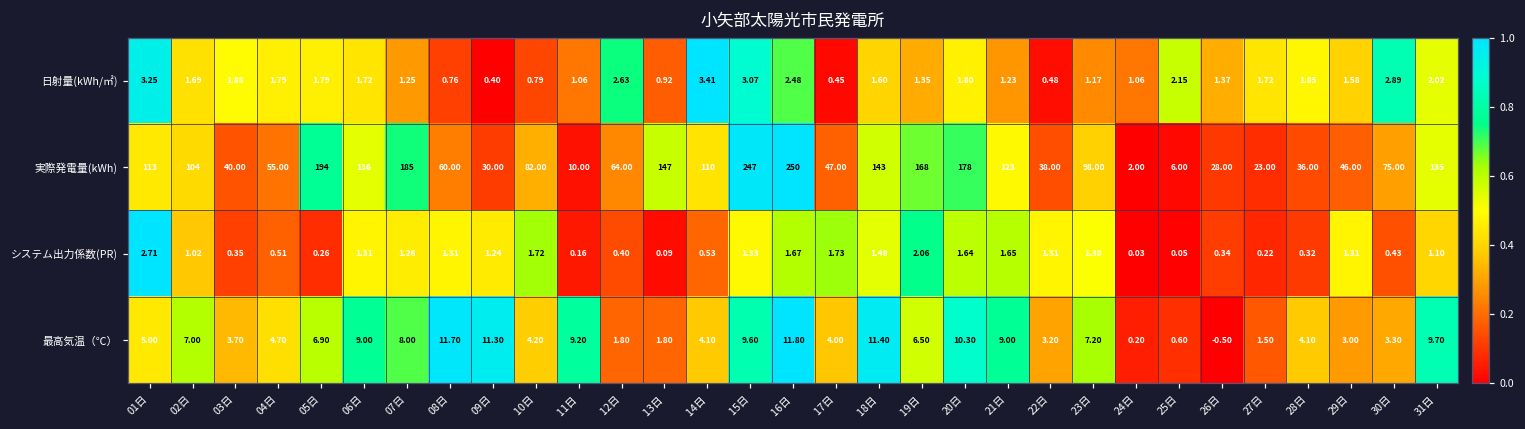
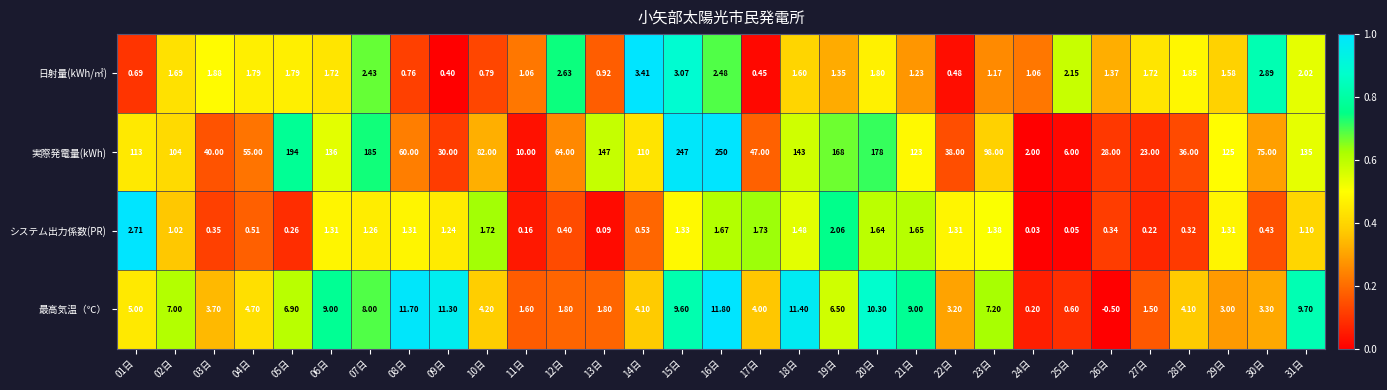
  {
    "日射量(kWh/㎡)": {
-     "01日": 3.25,
+     "01日": 0.69,
      "02日": 1.69,
      "03日": 1.88,
      "04日": 1.79,
      "05日": 1.79,
      "06日": 1.72,
-     "07日": 1.25,
+     "07日": 2.43,
      "08日": 0.76,
      "09日": 0.40,
      "10日": 0.79,
      "11日": 1.06,
      "12日": 2.63,
      "13日": 0.92,
      "14日": 3.41,
      "15日": 3.07,
      "16日": 2.48,
      "17日": 0.45,
      "18日": 1.60,
      "19日": 1.35,
      "20日": 1.80,
      "21日": 1.23,
      "22日": 0.48,
      "23日": 1.17,
      "24日": 1.06,
      "25日": 2.15,
      "26日": 1.37,
      "27日": 1.72,
      "28日": 1.85,
      "29日": 1.58,
      "30日": 2.89,
      "31日": 2.02
    },
    "実際発電量(kWh)": {
      "01日": 113,
      "02日": 104,
      "03日": 40.00,
      "04日": 55.00,
      "05日": 194,
      "06日": 136,
      "07日": 185,
      "08日": 60.00,
      "09日": 30.00,
      "10日": 82.00,
      "11日": 10.00,
      "12日": 64.00,
      "13日": 147,
      "14日": 110,
      "15日": 247,
      "16日": 250,
      "17日": 47.00,
      "18日": 143,
      "19日": 168,
      "20日": 178,
      "21日": 123,
      "22日": 38.00,
      "23日": 98.00,
      "24日": 2.00,
      "25日": 6.00,
      "26日": 28.00,
      "27日": 23.00,
      "28日": 36.00,
-     "29日": 46.00,
+     "29日": 125,
      "30日": 75.00,
      "31日": 135
    },
    "システム出力係数(PR)": {
      "01日": 2.71,
      "02日": 1.02,
      "03日": 0.35,
      "04日": 0.51,
      "05日": 0.26,
      "06日": 1.31,
      "07日": 1.26,
      "08日": 1.31,
      "09日": 1.24,
      "10日": 1.72,
      "11日": 0.16,
      "12日": 0.40,
      "13日": 0.09,
      "14日": 0.53,
      "15日": 1.33,
      "16日": 1.67,
      "17日": 1.73,
      "18日": 1.48,
      "19日": 2.06,
      "20日": 1.64,
      "21日": 1.65,
      "22日": 1.31,
      "23日": 1.38,
      "24日": 0.03,
      "25日": 0.05,
      "26日": 0.34,
      "27日": 0.22,
      "28日": 0.32,
      "29日": 1.31,
      "30日": 0.43,
      "31日": 1.10
    },
    "最高気温（℃）": {
      "01日": 5.00,
      "02日": 7.00,
      "03日": 3.70,
      "04日": 4.70,
      "05日": 6.90,
      "06日": 9.00,
      "07日": 8.00,
      "08日": 11.70,
      "09日": 11.30,
      "10日": 4.20,
-     "11日": 9.20,
+     "11日": 1.60,
      "12日": 1.80,
      "13日": 1.80,
      "14日": 4.10,
      "15日": 9.60,
      "16日": 11.80,
      "17日": 4.00,
      "18日": 11.40,
      "19日": 6.50,
      "20日": 10.30,
      "21日": 9.00,
      "22日": 3.20,
      "23日": 7.20,
      "24日": 0.20,
      "25日": 0.60,
      "26日": -0.50,
      "27日": 1.50,
      "28日": 4.10,
      "29日": 3.00,
      "30日": 3.30,
      "31日": 9.70
    }
  }
